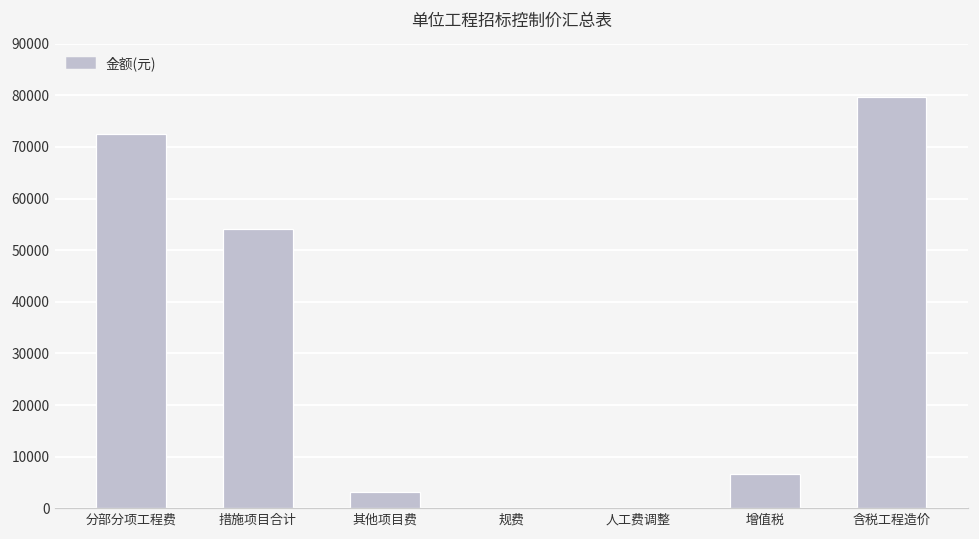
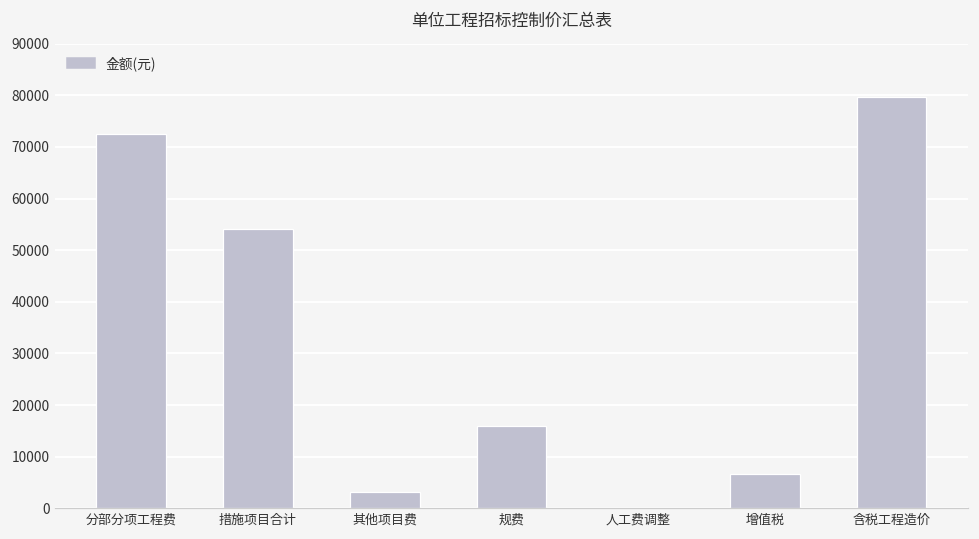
  {
    "分部分项工程费": 73000,
    "措施项目合计": 54000,
    "其他项目费": 3000,
-   "规费": 0,
+   "规费": 16000,
    "增值税": 7000,
    "含税工程造价": 80000
  }
